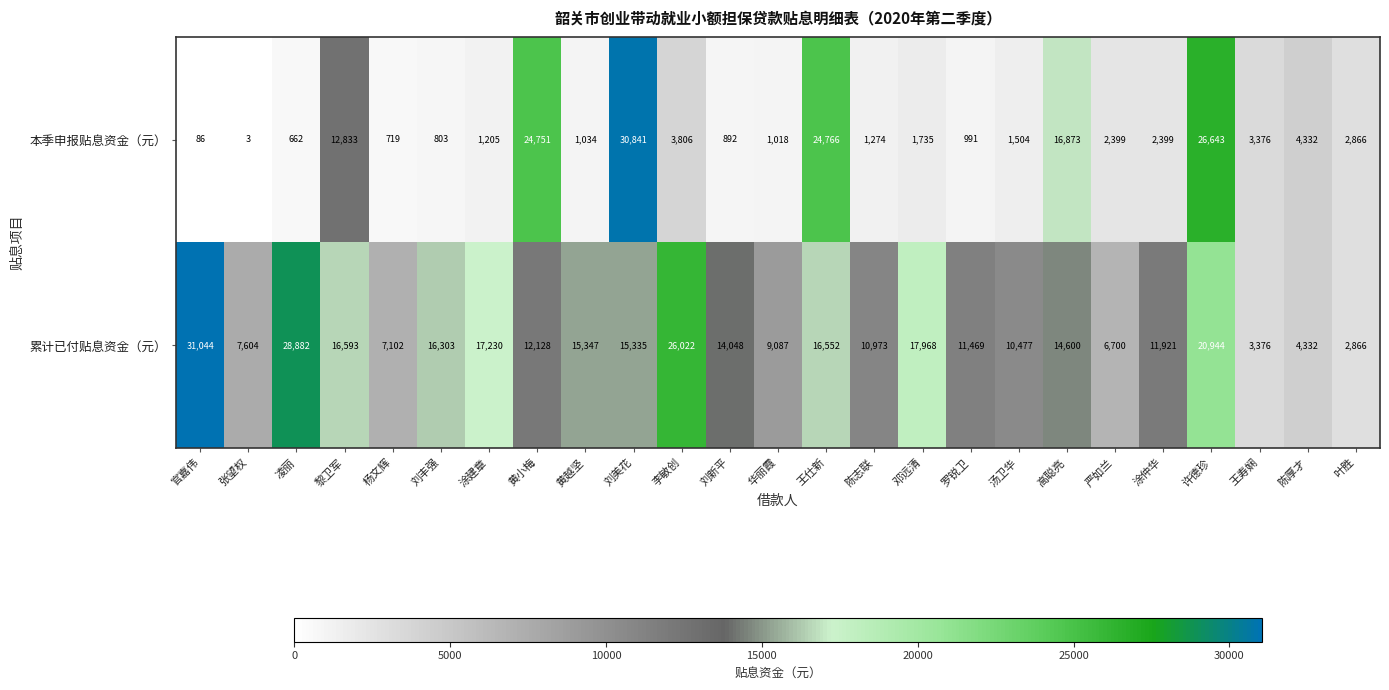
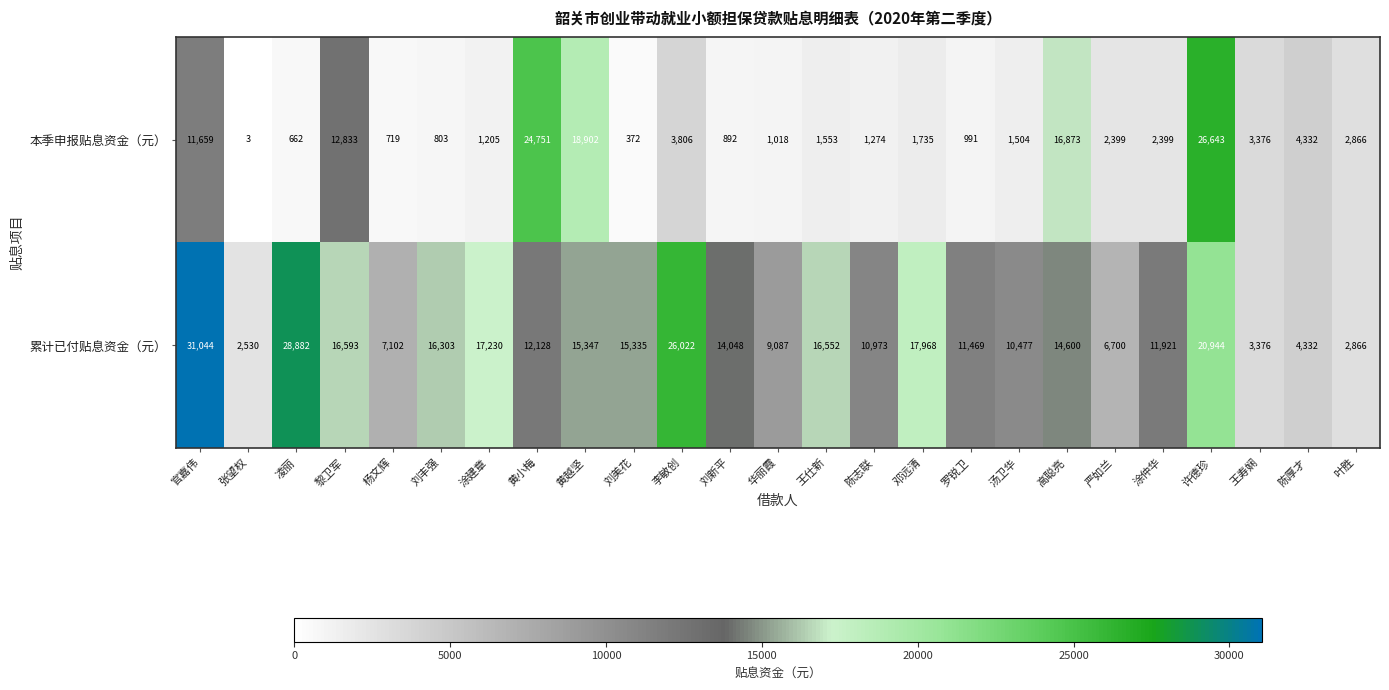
  {
    "本季申报贴息资金（元）": {
-     "官嘉伟": "86",
+     "官嘉伟": "11,659",
      "张望权": "3",
      "凌丽": "662",
      "黎卫军": "12,833",
      "杨文辉": "719",
      "刘丰强": "803",
      "涂建章": "1,205",
      "黄小梅": "24,751",
-     "黄越坚": "1,034",
-     "刘美花": "30,841",
+     "黄越坚": "18,902",
+     "刘美花": "372",
      "李敏创": "3,806",
      "刘新平": "892",
      "华丽霞": "1,018",
-     "王仕新": "24,766",
+     "王仕新": "1,553",
      "陈志联": "1,274",
      "邓远清": "1,735",
      "罗锐卫": "991",
      "汤卫华": "1,504",
      "高聪亮": "16,873",
      "严如兰": "2,399",
      "涂仲华": "2,399",
      "许德珍": "26,643",
      "王寿娴": "3,376",
      "陈厚才": "4,332",
      "叶胜": "2,866"
    },
    "累计已付贴息资金（元）": {
      "官嘉伟": "31,044",
-     "张望权": "7,604",
+     "张望权": "2,530",
      "凌丽": "28,882",
      "黎卫军": "16,593",
      "杨文辉": "7,102",
      "刘丰强": "16,303",
      "涂建章": "17,230",
      "黄小梅": "12,128",
      "黄越坚": "15,347",
      "刘美花": "15,335",
      "李敏创": "26,022",
      "刘新平": "14,048",
      "华丽霞": "9,087",
      "王仕新": "16,552",
      "陈志联": "10,973",
      "邓远清": "17,968",
      "罗锐卫": "11,469",
      "汤卫华": "10,477",
      "高聪亮": "14,600",
      "严如兰": "6,700",
      "涂仲华": "11,921",
      "许德珍": "20,944",
      "王寿娴": "3,376",
      "陈厚才": "4,332",
      "叶胜": "2,866"
    }
  }
